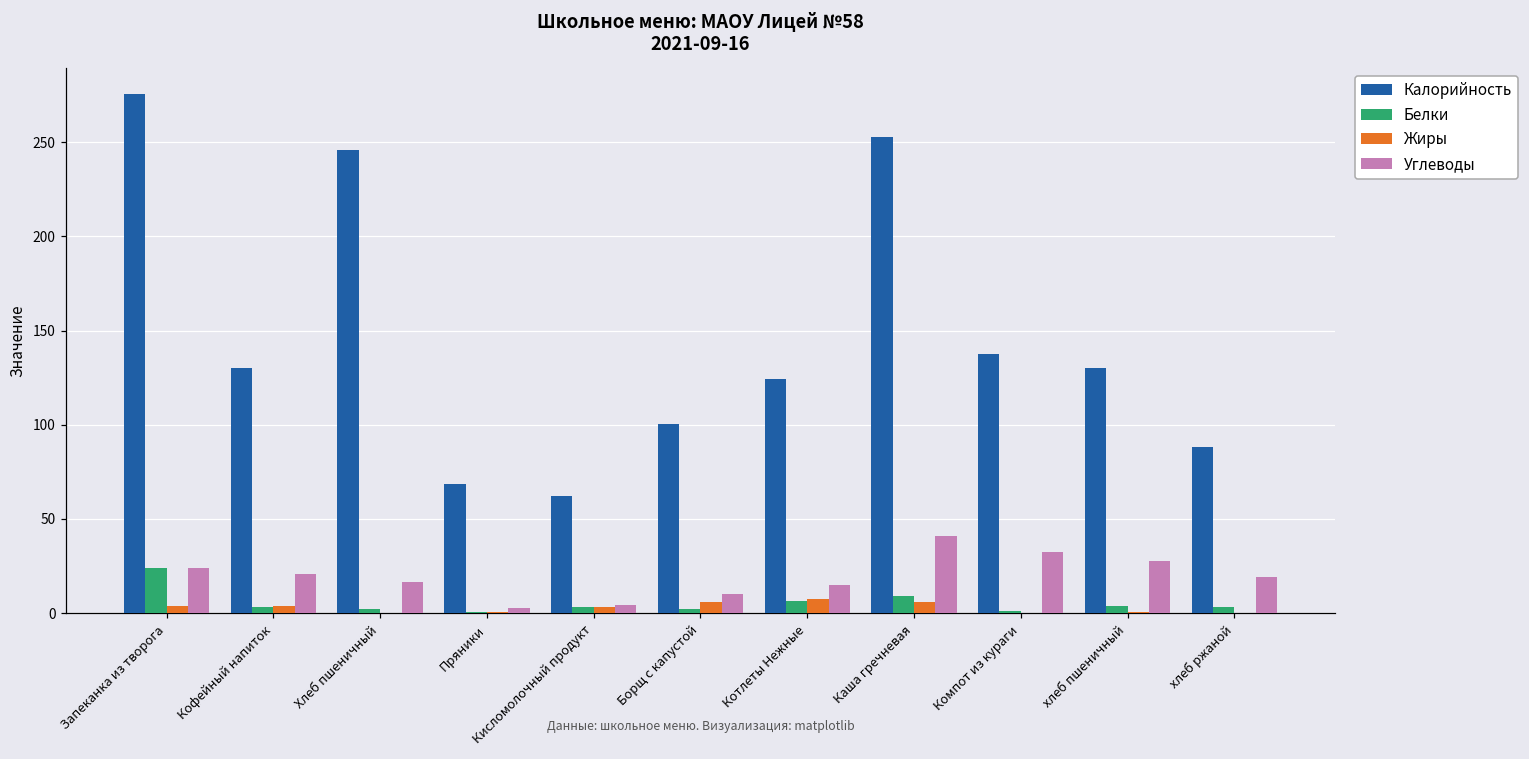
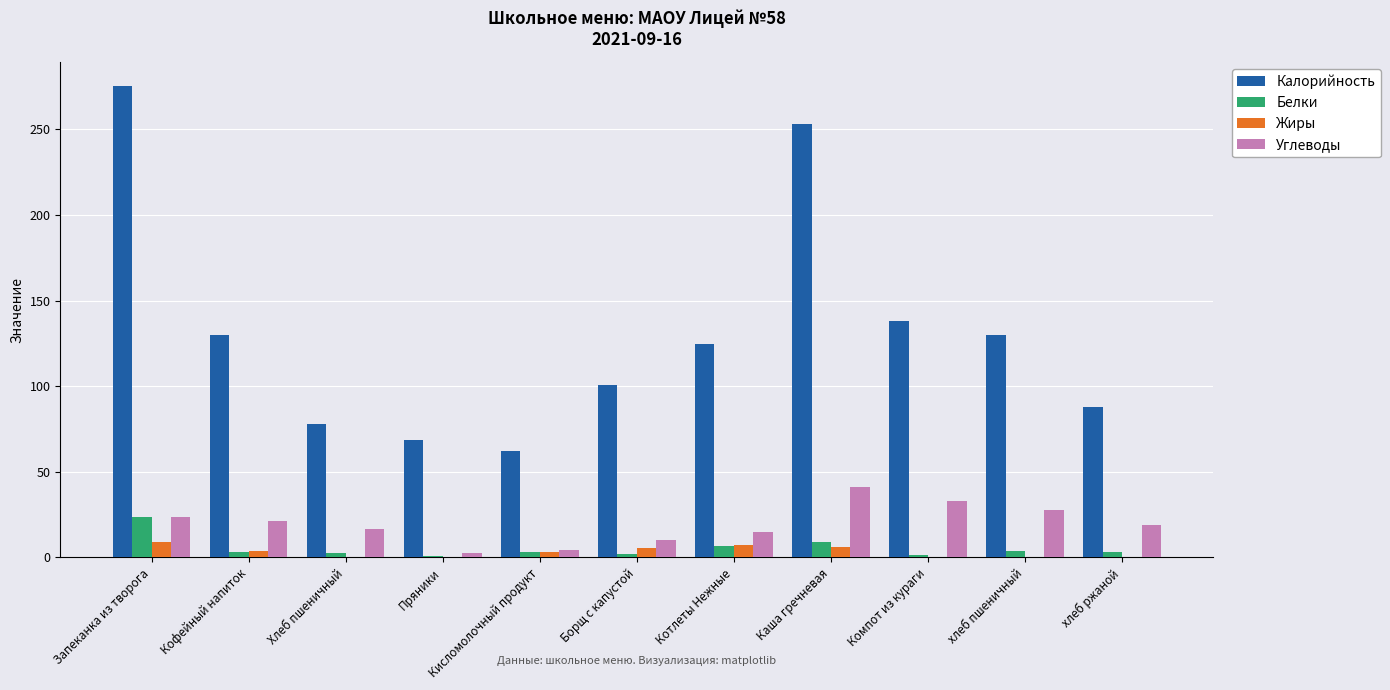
  {
    "Калорийность": {
      "Запеканка из творога": 276,
      "Кофейный напиток": 130,
-     "Хлеб пшеничный": 246,
+     "Хлеб пшеничный": 78,
      "Пряники": 68,
      "Кисломолочный продукт": 62,
      "Борщ с капустой": 101,
      "Котлеты Нежные": 125,
      "Каша гречневая": 253,
      "Компот из кураги": 138,
      "хлеб пшеничный": 130,
      "хлеб ржаной": 88
    },
    "Белки": {
      "Запеканка из творога": 24,
      "Кофейный напиток": 3,
      "Хлеб пшеничный": 2,
      "Кисломолочный продукт": 3,
      "Борщ с капустой": 2,
      "Котлеты Нежные": 7,
      "Каша гречневая": 9,
      "хлеб пшеничный": 4,
      "хлеб ржаной": 3
    },
    "Жиры": {
-     "Запеканка из творога": 4,
+     "Запеканка из творога": 9,
      "Кофейный напиток": 4,
      "Кисломолочный продукт": 3,
      "Борщ с капустой": 6,
      "Котлеты Нежные": 7,
      "Каша гречневая": 6,
      "хлеб ржаной": 0
    },
    "Углеводы": {
      "Запеканка из творога": 24,
      "Кофейный напиток": 21,
      "Хлеб пшеничный": 17,
      "Пряники": 3,
      "Кисломолочный продукт": 5,
      "Борщ с капустой": 10,
      "Котлеты Нежные": 15,
      "Каша гречневая": 41,
      "Компот из кураги": 33,
      "хлеб пшеничный": 28,
      "хлеб ржаной": 19
    }
  }
